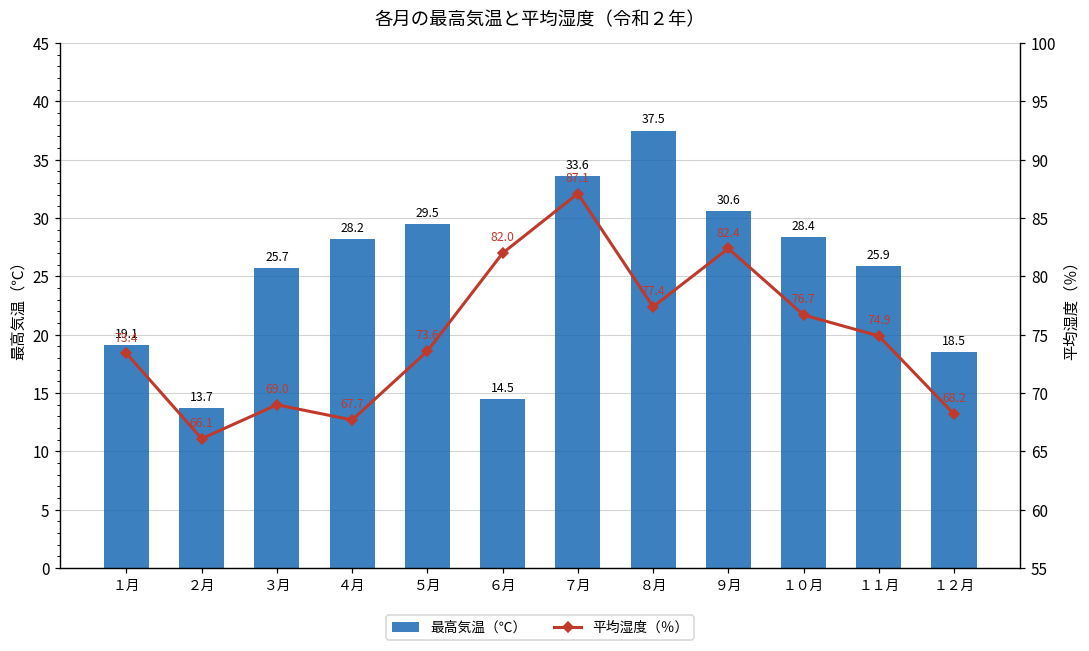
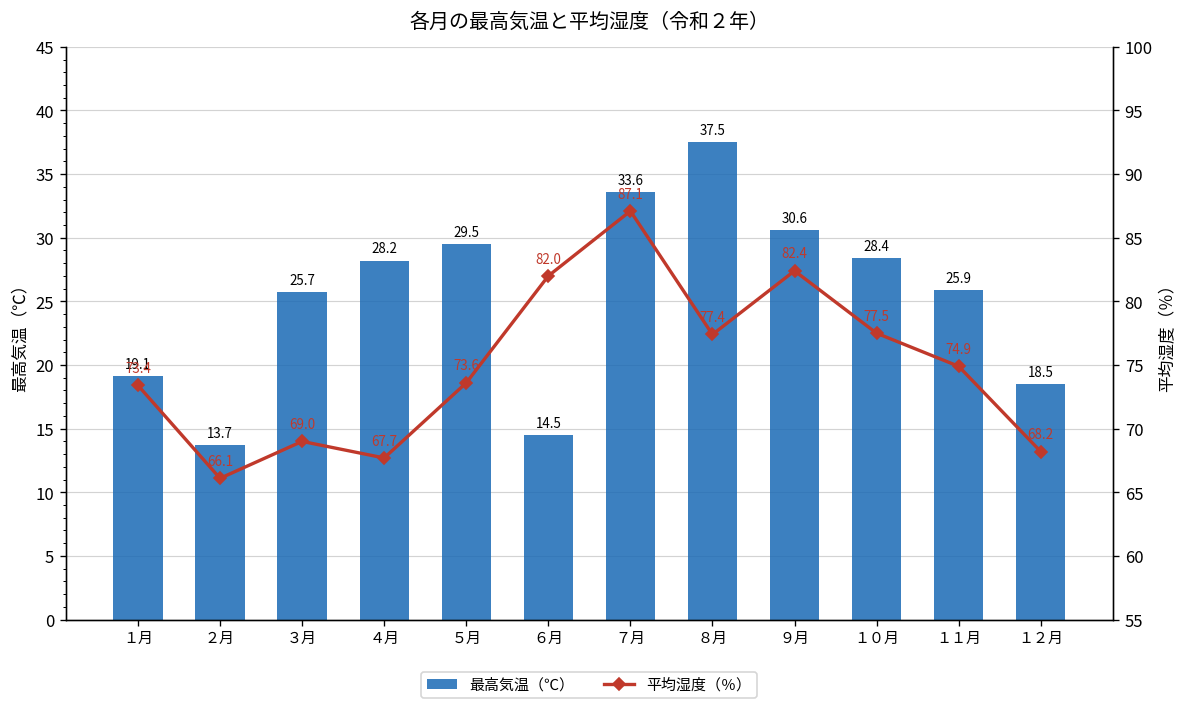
  {
    "最高気温（℃）": {
      "２月": 13.7,
      "３月": 25.7,
      "４月": 28.2,
      "５月": 29.5,
      "６月": 14.5,
      "７月": 33.6,
      "８月": 37.5,
      "９月": 30.6,
      "１０月": 28.4,
      "１１月": 25.9,
      "１２月": 18.5
    },
    "平均湿度（％）": {
      "２月": 66.1,
      "３月": 69.0,
      "４月": 67.7,
      "５月": 73.6,
      "６月": 82.0,
      "７月": 87.1,
      "８月": 77.4,
      "９月": 82.4,
-     "１０月": 76.7,
+     "１０月": 77.5,
      "１１月": 74.9,
      "１２月": 68.2
    }
  }
